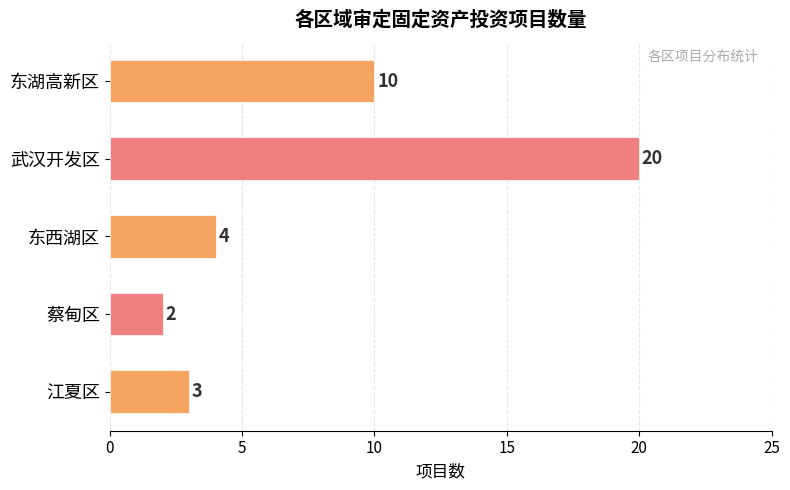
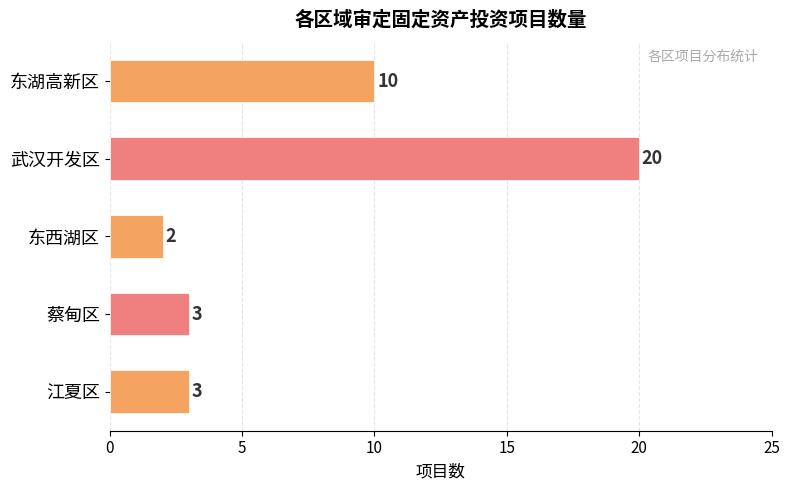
  {
    "东湖高新区": 10,
    "武汉开发区": 20,
-   "东西湖区": 4,
-   "蔡甸区": 2,
+   "东西湖区": 2,
+   "蔡甸区": 3,
    "江夏区": 3
  }
